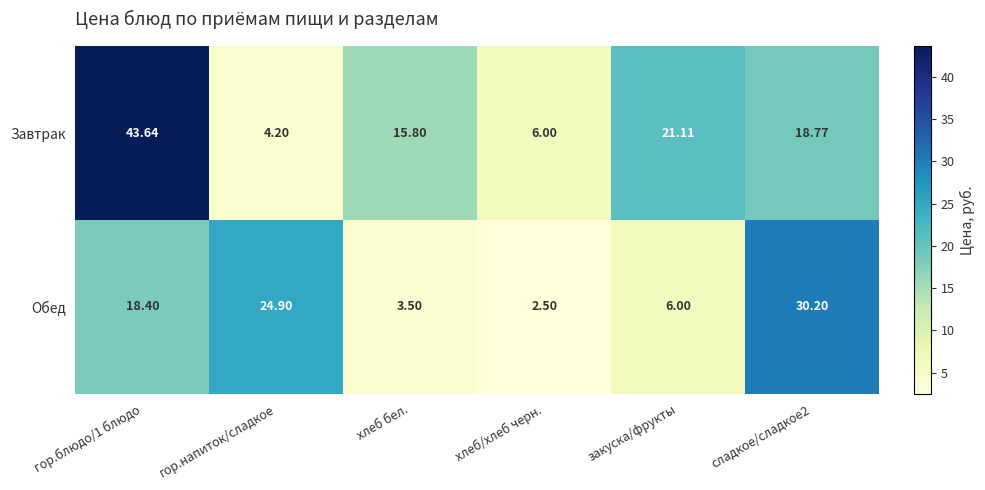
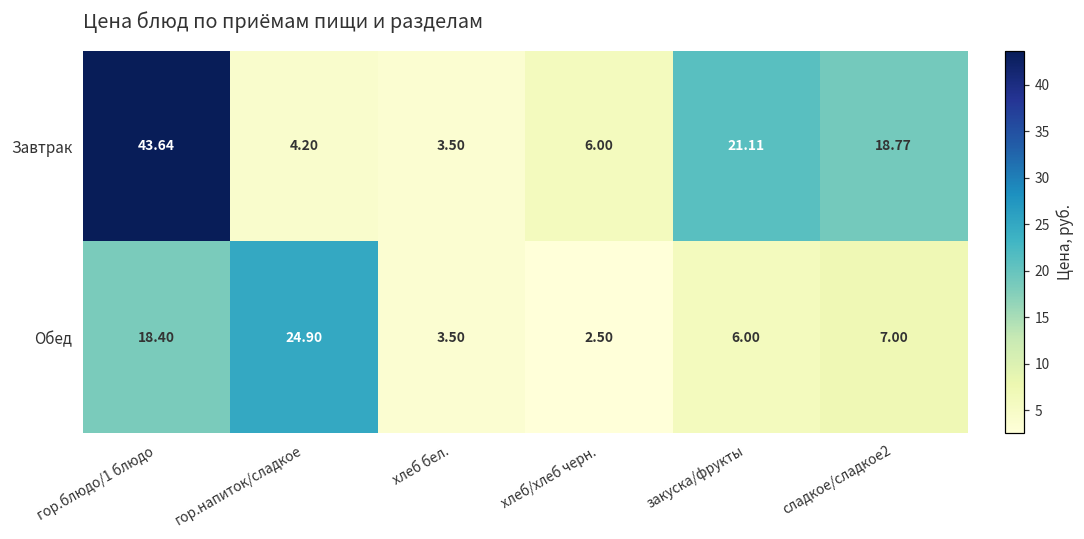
  {
    "Завтрак": {
      "гор.блюдо/1 блюдо": 43.64,
      "гор.напиток/сладкое": 4.20,
-     "хлеб бел.": 15.80,
+     "хлеб бел.": 3.50,
      "хлеб/хлеб черн.": 6.00,
      "закуска/фрукты": 21.11,
      "сладкое/сладкое2": 18.77
    },
    "Обед": {
      "гор.блюдо/1 блюдо": 18.40,
      "гор.напиток/сладкое": 24.90,
      "хлеб бел.": 3.50,
      "хлеб/хлеб черн.": 2.50,
      "закуска/фрукты": 6.00,
-     "сладкое/сладкое2": 30.20
+     "сладкое/сладкое2": 7.00
    }
  }
